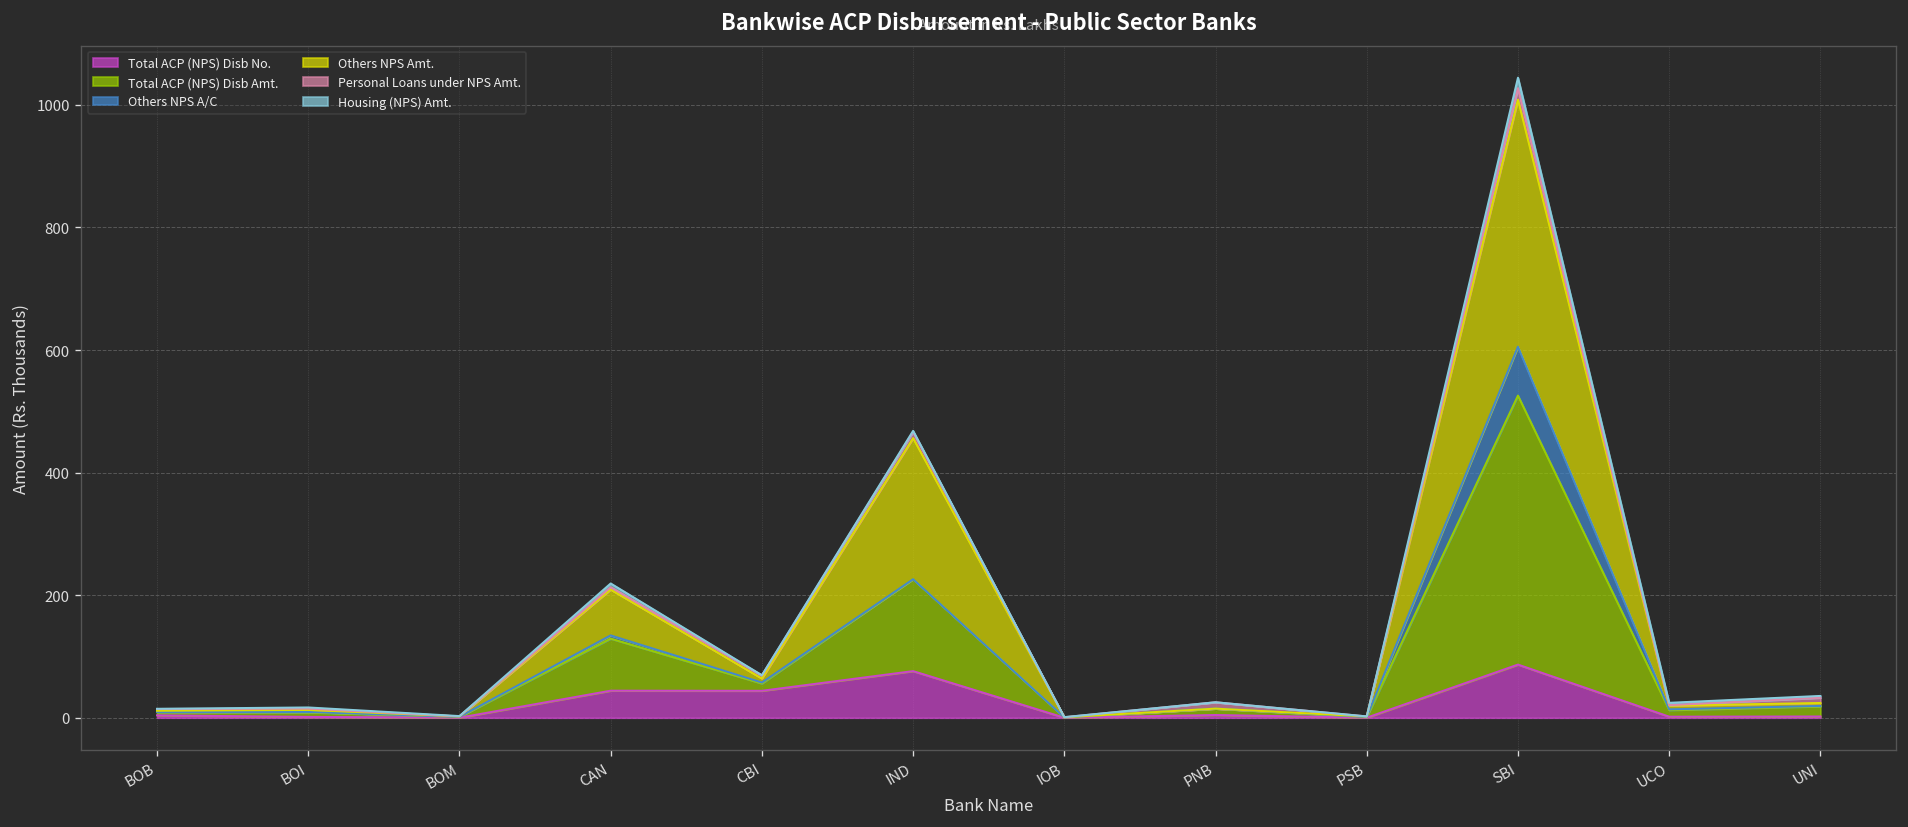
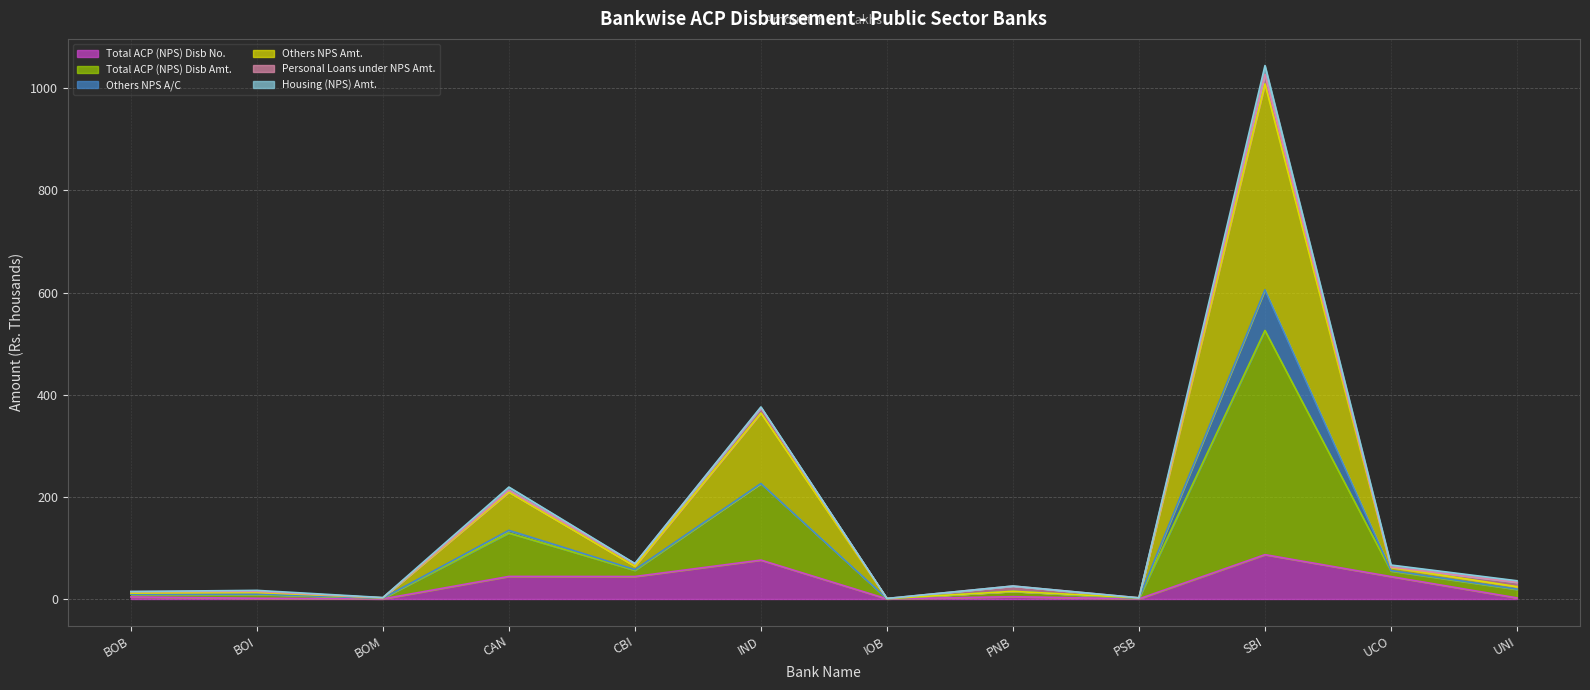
  {
    "Total ACP (NPS) Disb No.": {
      "BOB": 0,
      "BOI": 0,
      "CAN": 40,
      "CBI": 40,
      "IND": 80,
      "PNB": 0,
      "SBI": 90,
-     "UCO": 0,
+     "UCO": 40,
      "UNI": 0
    },
    "Total ACP (NPS) Disb Amt.": {
      "CAN": 80,
      "SBI": 440
    },
    "Others NPS A/C": {
      "CAN": 10,
      "SBI": 80
    },
    "Others NPS Amt.": {
-     "IND": 230,
+     "IND": 140,
      "SBI": 400
    },
    "Personal Loans under NPS Amt.": {
      "SBI": 20
    },
    "Housing (NPS) Amt.": {
      "CAN": 10,
      "SBI": 20
    }
  }
